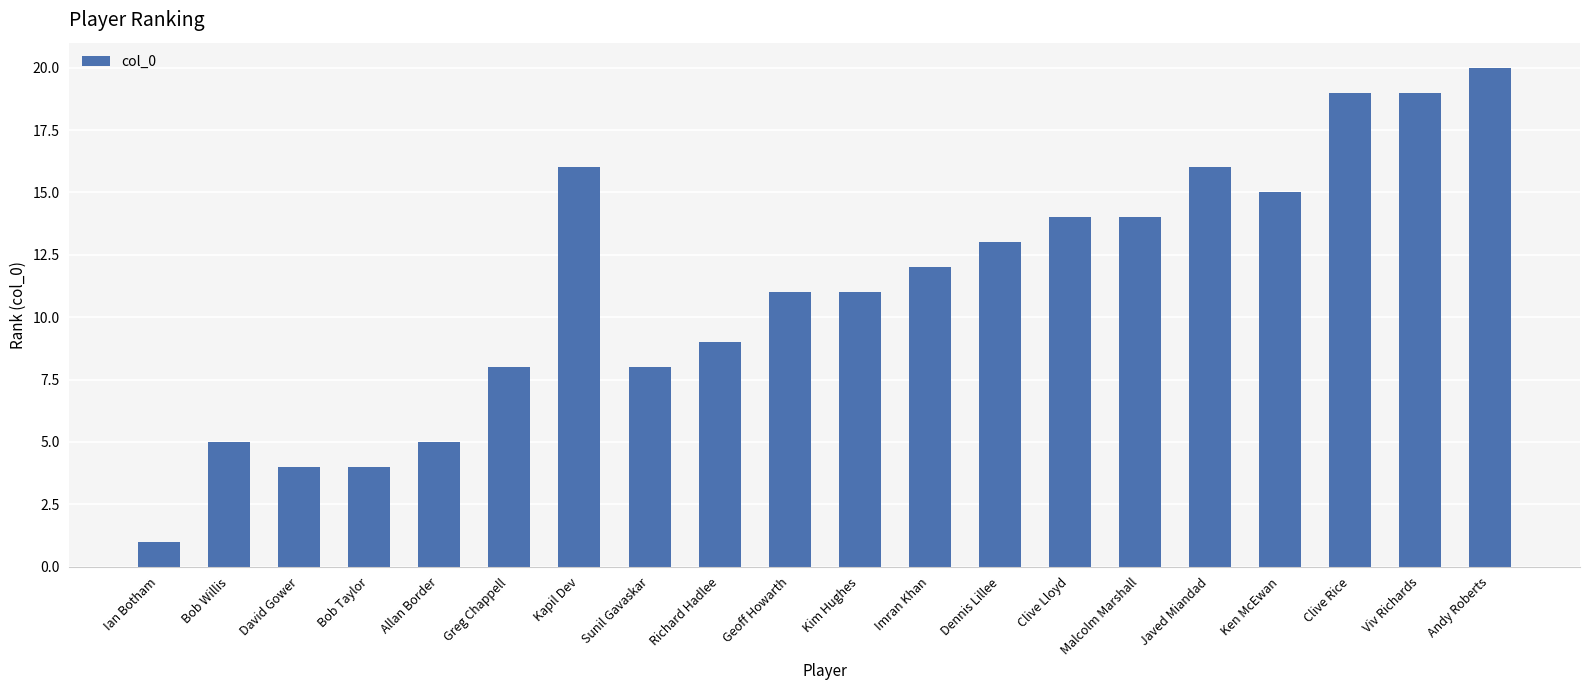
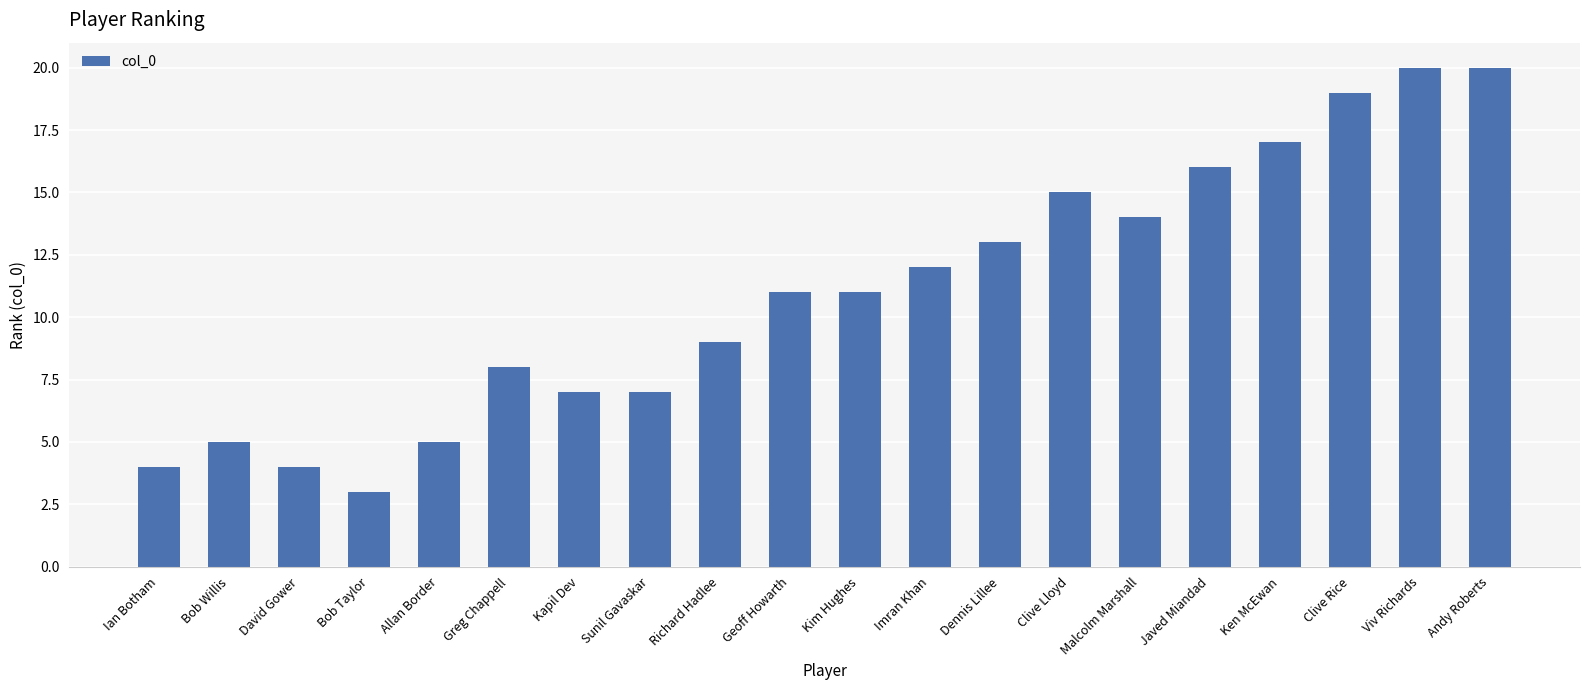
  {
-   "Ian Botham": 1,
+   "Ian Botham": 4,
    "Bob Willis": 5,
    "David Gower": 4,
-   "Bob Taylor": 4,
+   "Bob Taylor": 3,
    "Allan Border": 5,
    "Greg Chappell": 8,
-   "Kapil Dev": 16,
-   "Sunil Gavaskar": 8,
+   "Kapil Dev": 7,
+   "Sunil Gavaskar": 7,
    "Richard Hadlee": 9,
    "Geoff Howarth": 11,
    "Kim Hughes": 11,
    "Imran Khan": 12,
    "Dennis Lillee": 13,
-   "Clive Lloyd": 14,
+   "Clive Lloyd": 15,
    "Malcolm Marshall": 14,
    "Javed Miandad": 16,
-   "Ken McEwan": 15,
+   "Ken McEwan": 17,
    "Clive Rice": 19,
-   "Viv Richards": 19,
+   "Viv Richards": 20,
    "Andy Roberts": 20
  }
